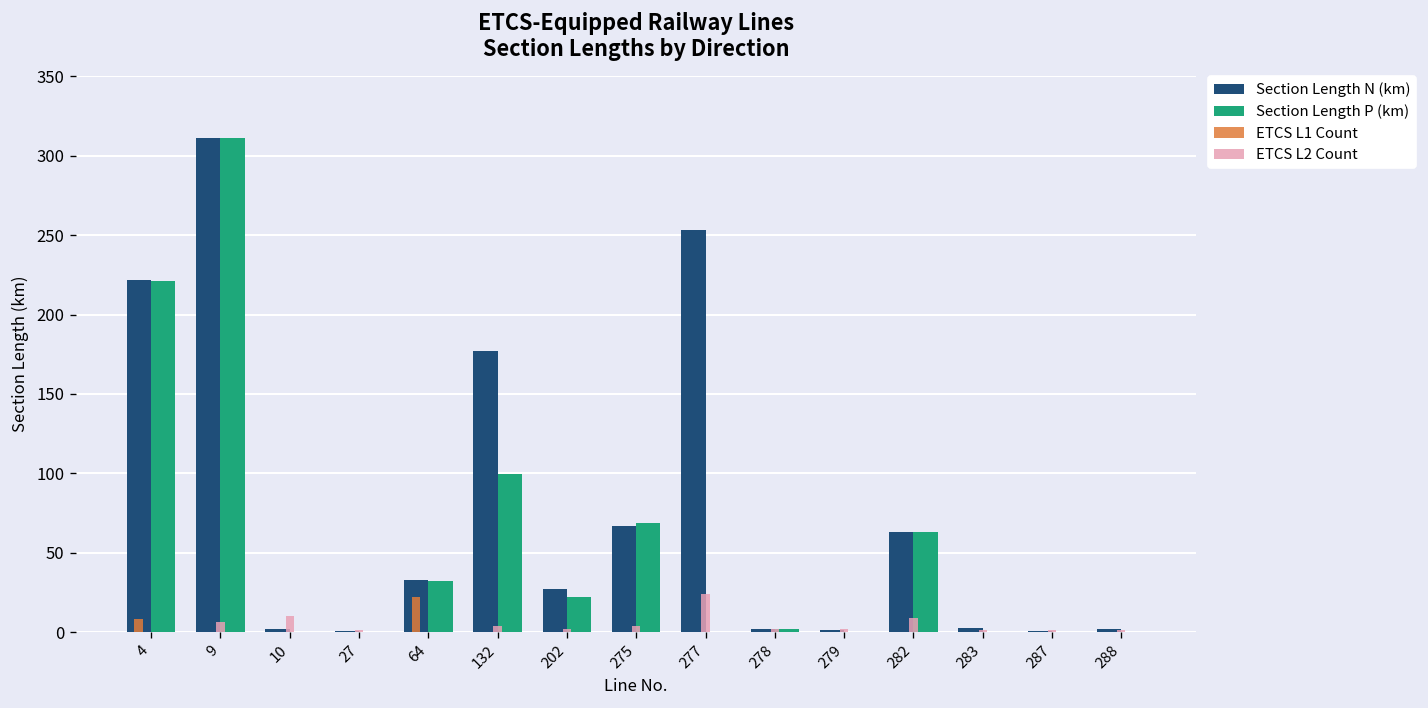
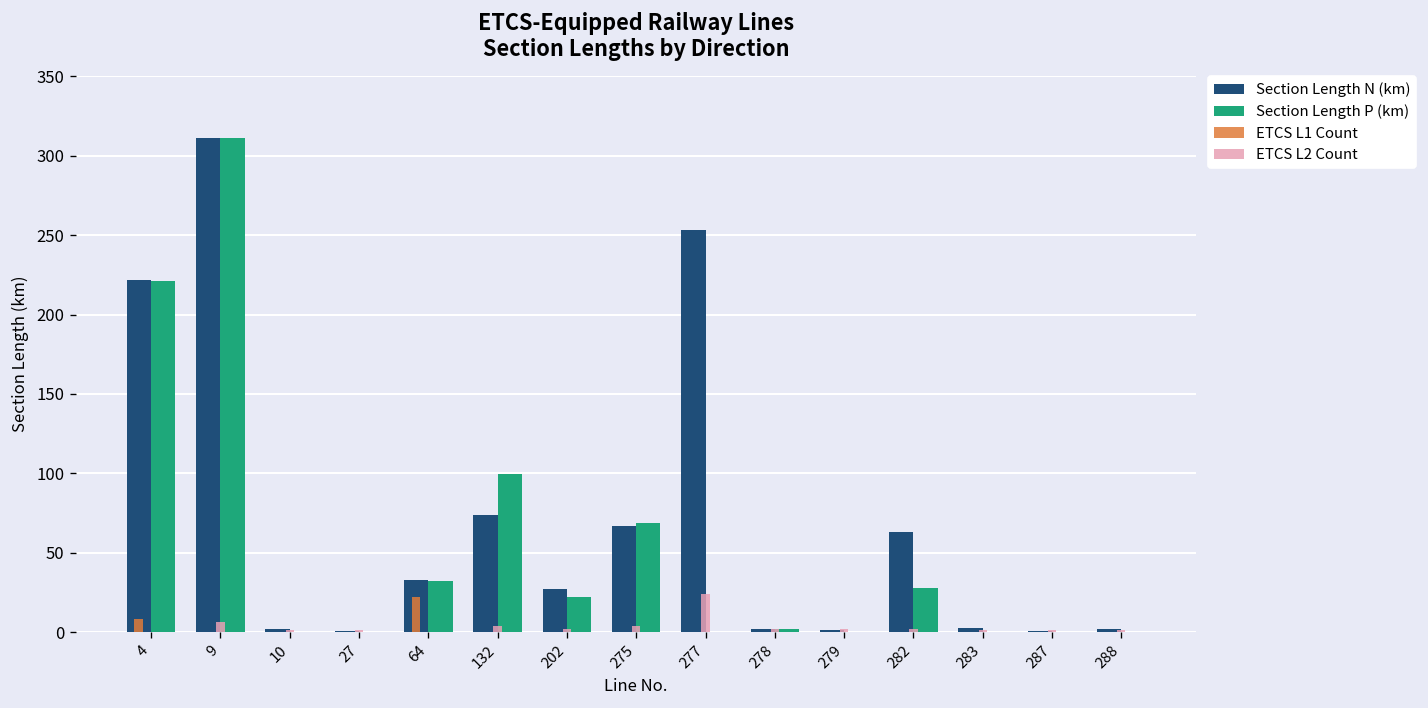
  {
    "Section Length N (km)": {
      "4": 222,
      "9": 311,
      "64": 33,
-     "132": 177,
+     "132": 74,
      "202": 27,
      "275": 67,
      "277": 253,
      "282": 63,
      "283": 3
    },
    "Section Length P (km)": {
      "4": 221,
      "9": 311,
      "10": 0,
      "27": 0,
      "64": 32,
      "132": 100,
      "202": 22,
      "275": 69,
      "277": 0,
      "279": 0,
-     "282": 63,
+     "282": 28,
      "283": 0,
      "287": 0,
      "288": 0
    },
    "ETCS L1 Count": {
      "9": 0,
      "10": 0,
      "27": 0,
      "132": 0,
      "202": 0,
      "275": 0,
      "277": 0,
      "278": 0,
      "279": 0,
      "282": 0,
      "283": 0,
      "287": 0,
      "288": 0
    },
    "ETCS L2 Count": {
      "4": 0,
      "9": 6,
-     "10": 10,
+     "10": 1,
      "64": 0,
      "132": 4,
      "202": 2,
      "275": 4,
      "277": 24,
      "278": 2,
      "279": 2,
-     "282": 9
+     "282": 2
    }
  }
